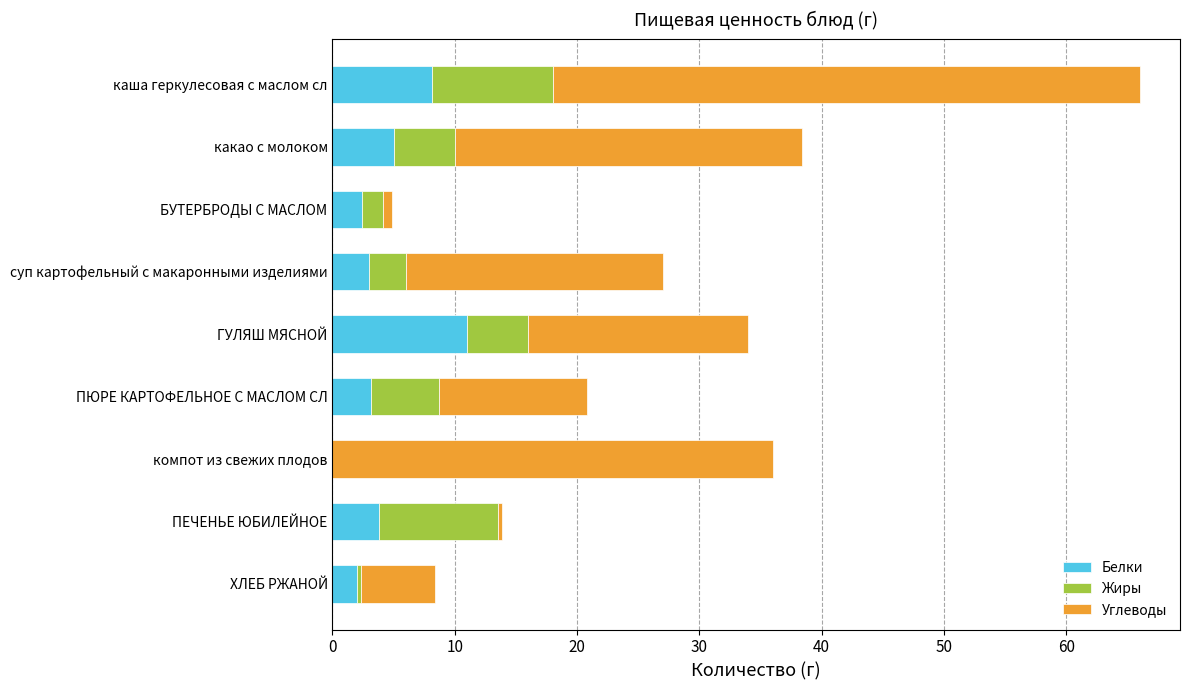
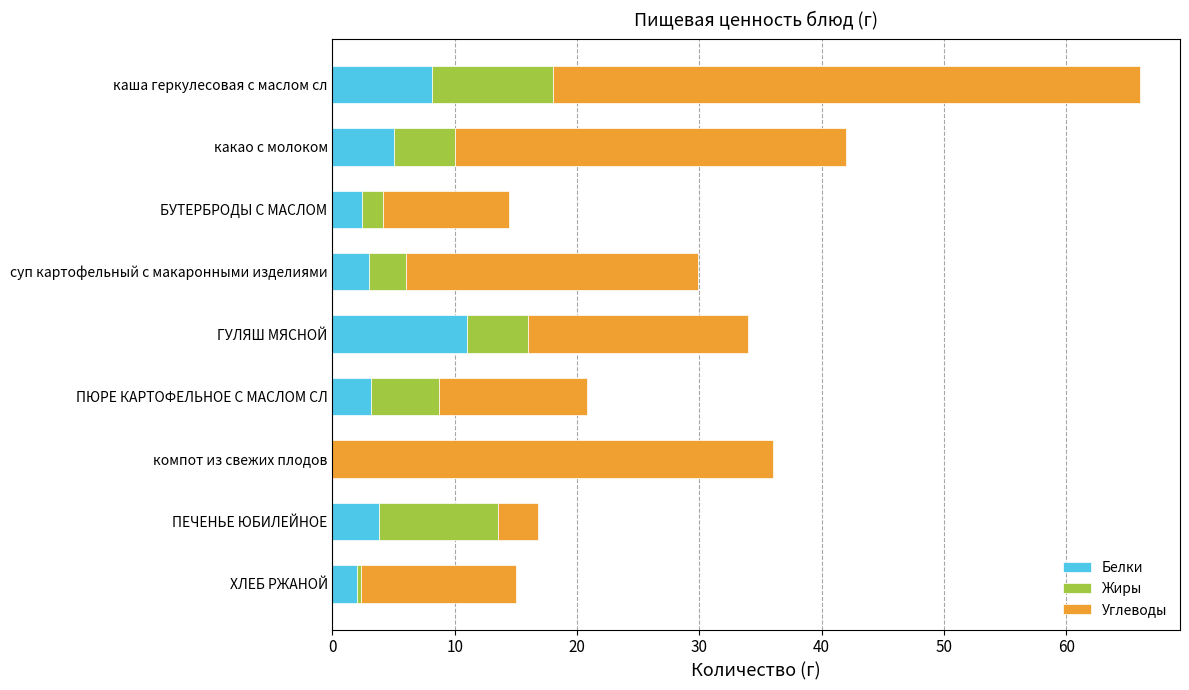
  {
    "Белки": {
      "каша геркулесовая с маслом сл": 8.2,
      "какао с молоком": 5.0,
      "БУТЕРБРОДЫ С МАСЛОМ": 2.4,
      "суп картофельный с макаронными изделиями": 3.0,
      "ГУЛЯШ МЯСНОЙ": 11.0,
      "ПЮРЕ КАРТОФЕЛЬНОЕ С МАСЛОМ СЛ": 3.2,
      "компот из свежих плодов": 0.0,
      "ПЕЧЕНЬЕ ЮБИЛЕЙНОЕ": 3.8,
      "ХЛЕБ РЖАНОЙ": 2.0
    },
    "Жиры": {
      "каша геркулесовая с маслом сл": 9.8,
      "какао с молоком": 5.0,
      "БУТЕРБРОДЫ С МАСЛОМ": 1.7,
      "суп картофельный с макаронными изделиями": 3.0,
      "ГУЛЯШ МЯСНОЙ": 5.0,
      "ПЮРЕ КАРТОФЕЛЬНОЕ С МАСЛОМ СЛ": 5.5,
      "компот из свежих плодов": 0.0,
      "ПЕЧЕНЬЕ ЮБИЛЕЙНОЕ": 9.8,
      "ХЛЕБ РЖАНОЙ": 0.3
    },
    "Углеводы": {
      "каша геркулесовая с маслом сл": 48.0,
-     "какао с молоком": 28.4,
-     "БУТЕРБРОДЫ С МАСЛОМ": 0.8,
-     "суп картофельный с макаронными изделиями": 21.0,
+     "какао с молоком": 32.0,
+     "БУТЕРБРОДЫ С МАСЛОМ": 10.3,
+     "суп картофельный с макаронными изделиями": 23.9,
      "ГУЛЯШ МЯСНОЙ": 18.0,
      "ПЮРЕ КАРТОФЕЛЬНОЕ С МАСЛОМ СЛ": 12.1,
      "компот из свежих плодов": 36.0,
-     "ПЕЧЕНЬЕ ЮБИЛЕЙНОЕ": 0.3,
-     "ХЛЕБ РЖАНОЙ": 6.1
+     "ПЕЧЕНЬЕ ЮБИЛЕЙНОЕ": 3.3,
+     "ХЛЕБ РЖАНОЙ": 12.7
    }
  }
